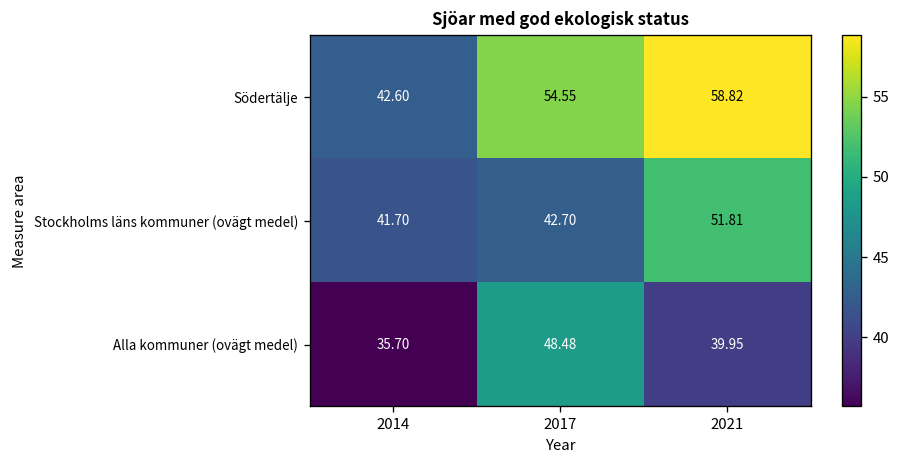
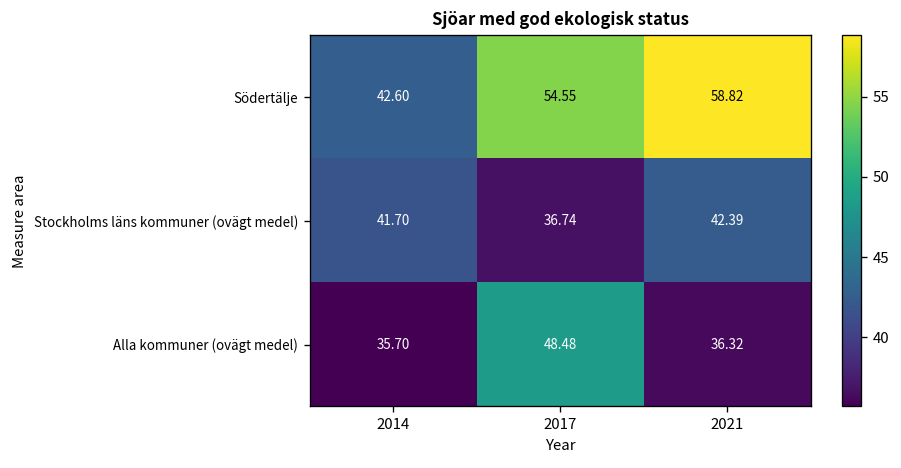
  {
    "Södertälje": {
      "2014": 42.60,
      "2017": 54.55,
      "2021": 58.82
    },
    "Stockholms läns kommuner (ovägt medel)": {
      "2014": 41.70,
-     "2017": 42.70,
-     "2021": 51.81
+     "2017": 36.74,
+     "2021": 42.39
    },
    "Alla kommuner (ovägt medel)": {
      "2014": 35.70,
      "2017": 48.48,
-     "2021": 39.95
+     "2021": 36.32
    }
  }
